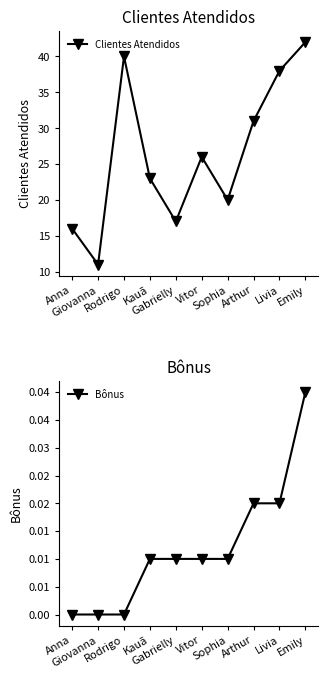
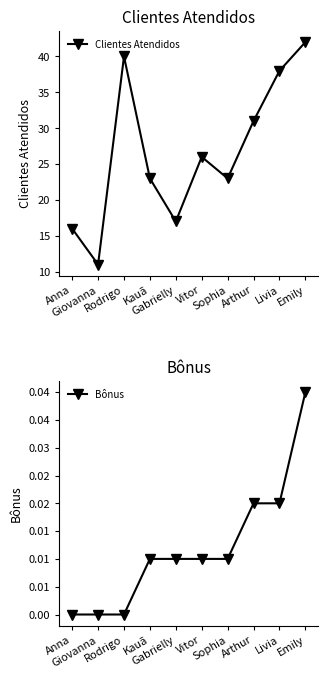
  {
    "Clientes Atendidos": {
      "Anna": 16,
      "Giovanna": 11,
      "Rodrigo": 40,
      "Kauã": 23,
      "Gabrielly": 17,
      "Vitor": 26,
-     "Sophia": 20,
+     "Sophia": 23,
      "Arthur": 31,
      "Livia": 38,
      "Emily": 42
    }
  }
